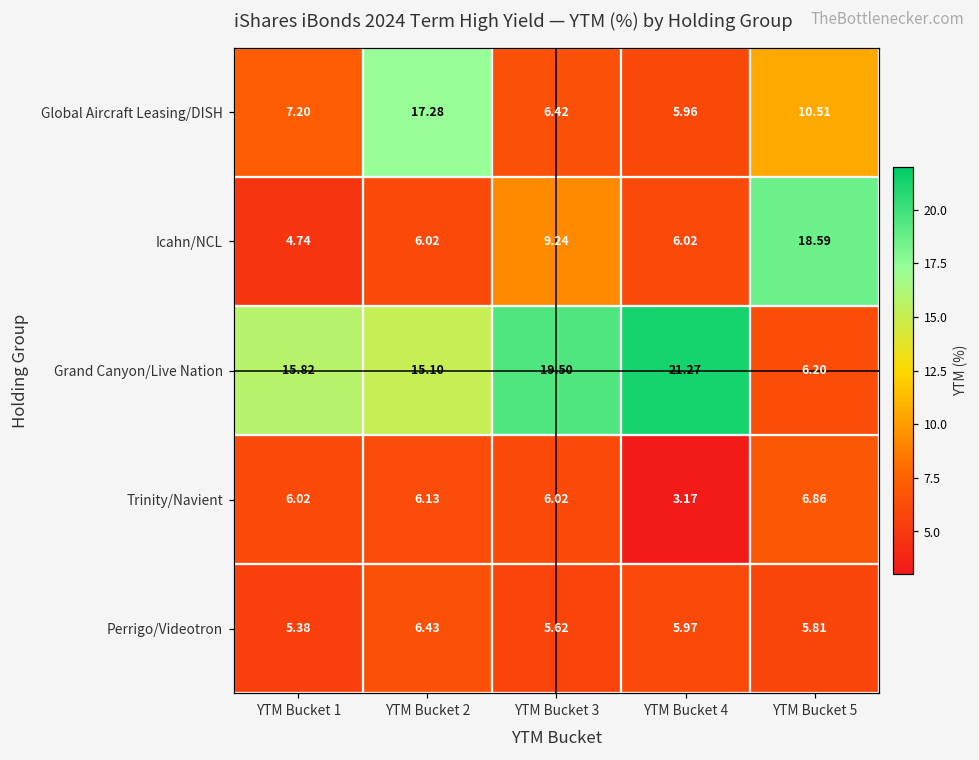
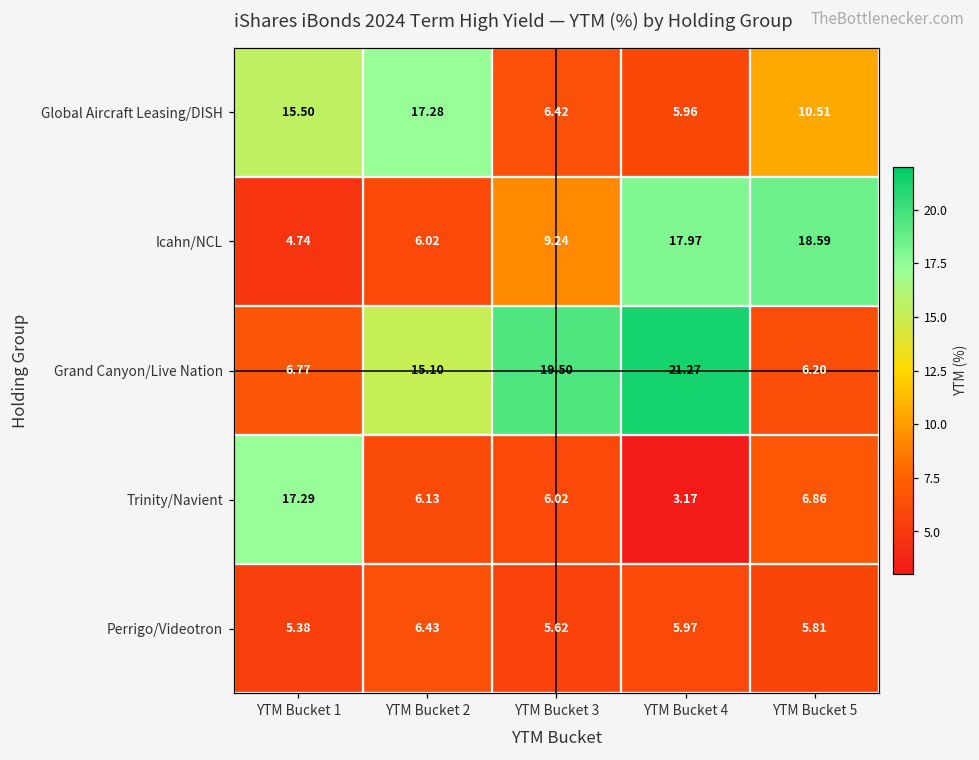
  {
    "Global Aircraft Leasing/DISH": {
-     "YTM Bucket 1": 7.20,
+     "YTM Bucket 1": 15.50,
      "YTM Bucket 2": 17.28,
      "YTM Bucket 3": 6.42,
      "YTM Bucket 4": 5.96,
      "YTM Bucket 5": 10.51
    },
    "Icahn/NCL": {
      "YTM Bucket 1": 4.74,
      "YTM Bucket 2": 6.02,
      "YTM Bucket 3": 9.24,
-     "YTM Bucket 4": 6.02,
+     "YTM Bucket 4": 17.97,
      "YTM Bucket 5": 18.59
    },
    "Grand Canyon/Live Nation": {
-     "YTM Bucket 1": 15.82,
+     "YTM Bucket 1": 6.77,
      "YTM Bucket 2": 15.10,
      "YTM Bucket 3": 19.50,
      "YTM Bucket 4": 21.27,
      "YTM Bucket 5": 6.20
    },
    "Trinity/Navient": {
-     "YTM Bucket 1": 6.02,
+     "YTM Bucket 1": 17.29,
      "YTM Bucket 2": 6.13,
      "YTM Bucket 3": 6.02,
      "YTM Bucket 4": 3.17,
      "YTM Bucket 5": 6.86
    },
    "Perrigo/Videotron": {
      "YTM Bucket 1": 5.38,
      "YTM Bucket 2": 6.43,
      "YTM Bucket 3": 5.62,
      "YTM Bucket 4": 5.97,
      "YTM Bucket 5": 5.81
    }
  }
